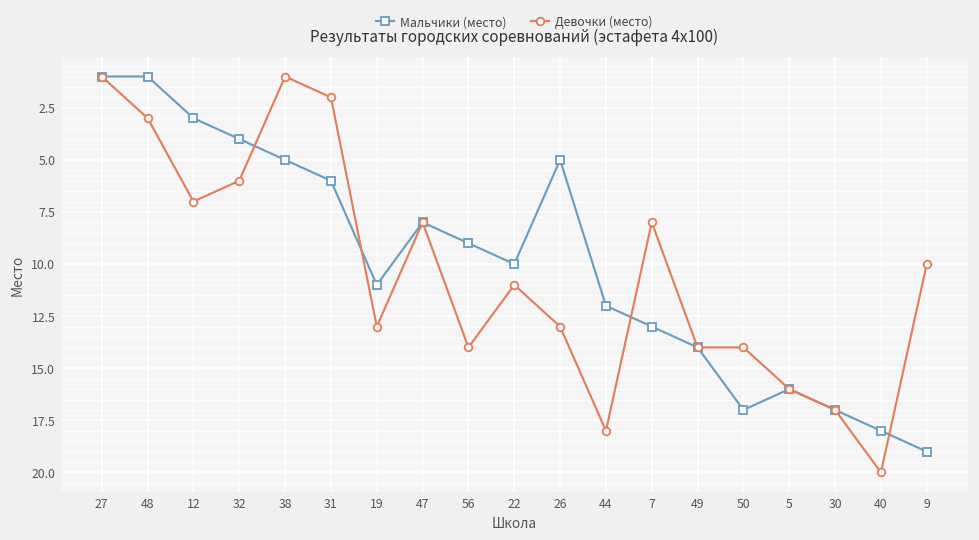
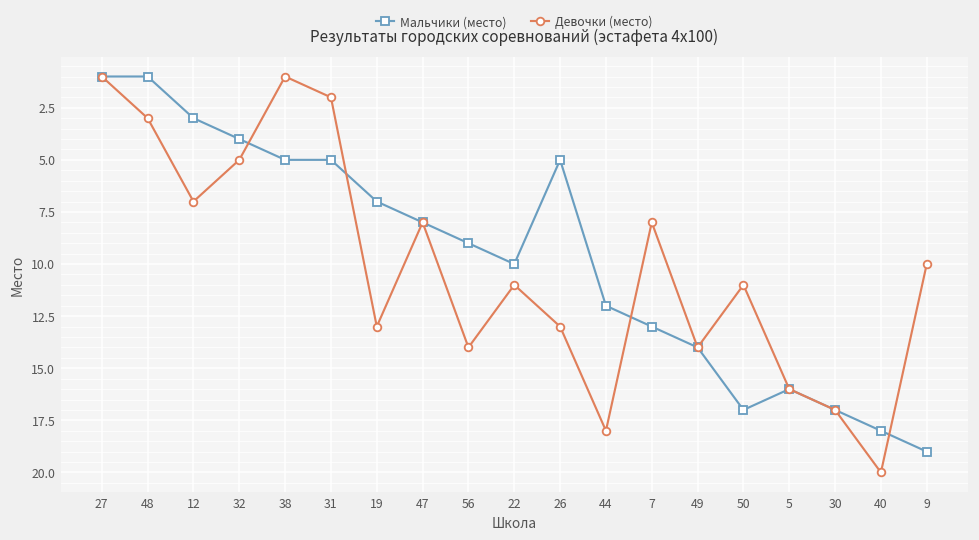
  {
    "Мальчики (место)": {
      "48": 1,
      "12": 3,
      "32": 4,
      "38": 5,
-     "31": 6,
-     "19": 11,
+     "31": 5,
+     "19": 7,
      "56": 9,
      "22": 10,
      "26": 5,
      "44": 12,
      "7": 13,
      "50": 17,
      "40": 18,
      "9": 19
    },
    "Девочки (место)": {
      "48": 3,
      "12": 7,
-     "32": 6,
+     "32": 5,
      "38": 1,
      "31": 2,
      "19": 13,
      "56": 14,
      "22": 11,
      "26": 13,
      "44": 18,
      "7": 8,
-     "50": 14,
+     "50": 11,
      "40": 20,
      "9": 10
    }
  }
